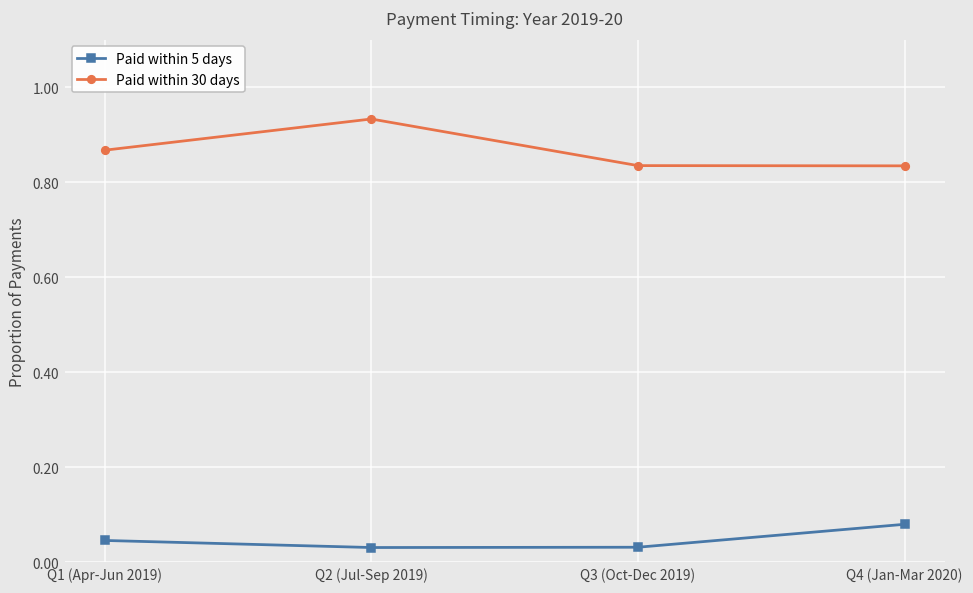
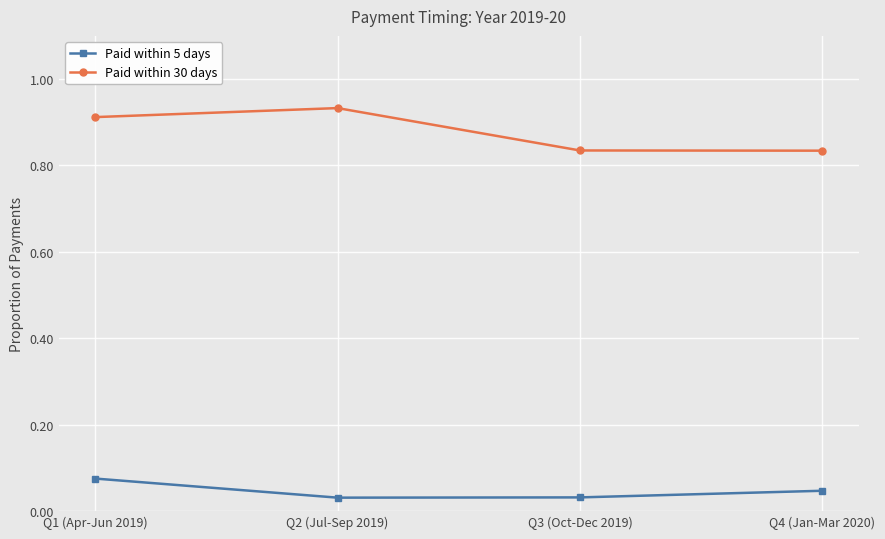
  {
    "Paid within 5 days": {
-     "Q1 (Apr-Jun 2019)": 0.05,
+     "Q1 (Apr-Jun 2019)": 0.07,
      "Q2 (Jul-Sep 2019)": 0.03,
      "Q3 (Oct-Dec 2019)": 0.03,
-     "Q4 (Jan-Mar 2020)": 0.08
+     "Q4 (Jan-Mar 2020)": 0.05
    },
    "Paid within 30 days": {
-     "Q1 (Apr-Jun 2019)": 0.87,
+     "Q1 (Apr-Jun 2019)": 0.91,
      "Q2 (Jul-Sep 2019)": 0.93,
      "Q3 (Oct-Dec 2019)": 0.83,
      "Q4 (Jan-Mar 2020)": 0.83
    }
  }
